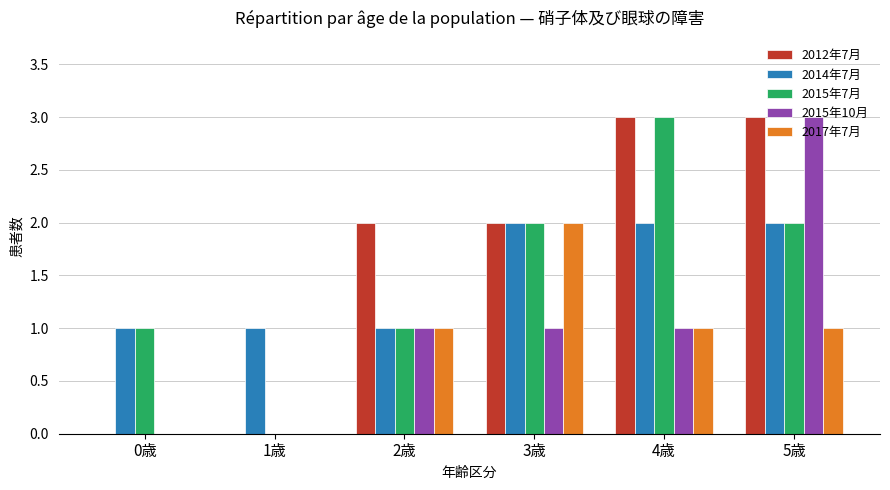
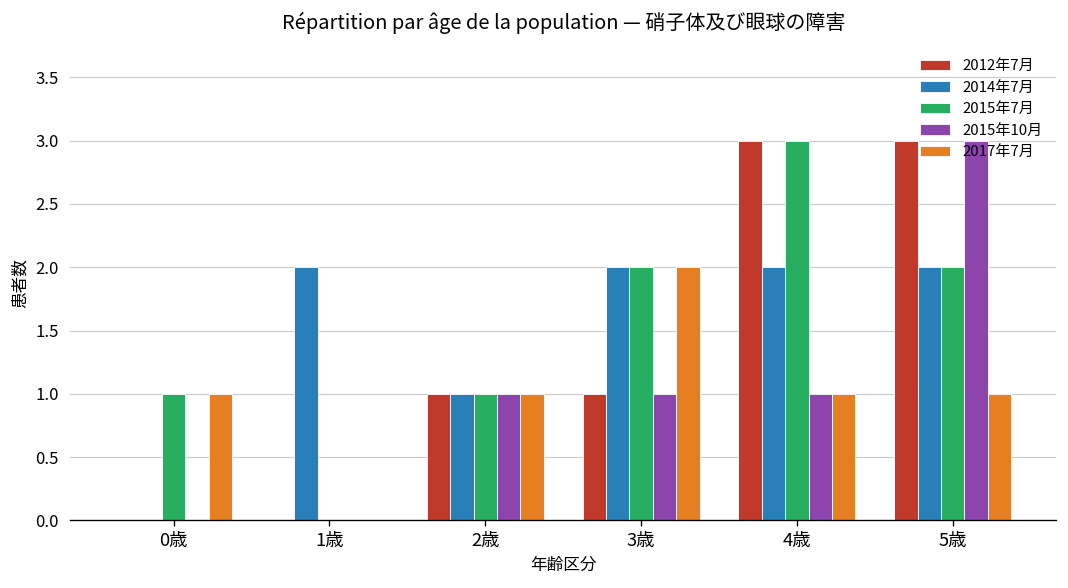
  {
    "2012年7月": {
      "0歳": 0,
      "1歳": 0,
-     "2歳": 2,
-     "3歳": 2,
+     "2歳": 1,
+     "3歳": 1,
      "4歳": 3,
      "5歳": 3
    },
    "2014年7月": {
-     "0歳": 1,
-     "1歳": 1,
+     "0歳": 0,
+     "1歳": 2,
      "2歳": 1,
      "3歳": 2,
      "4歳": 2,
      "5歳": 2
    },
    "2015年7月": {
      "0歳": 1,
      "1歳": 0,
      "2歳": 1,
      "3歳": 2,
      "4歳": 3,
      "5歳": 2
    },
    "2015年10月": {
      "0歳": 0,
      "1歳": 0,
      "2歳": 1,
      "3歳": 1,
      "4歳": 1,
      "5歳": 3
    },
    "2017年7月": {
-     "0歳": 0,
+     "0歳": 1,
      "1歳": 0,
      "2歳": 1,
      "3歳": 2,
      "4歳": 1,
      "5歳": 1
    }
  }
